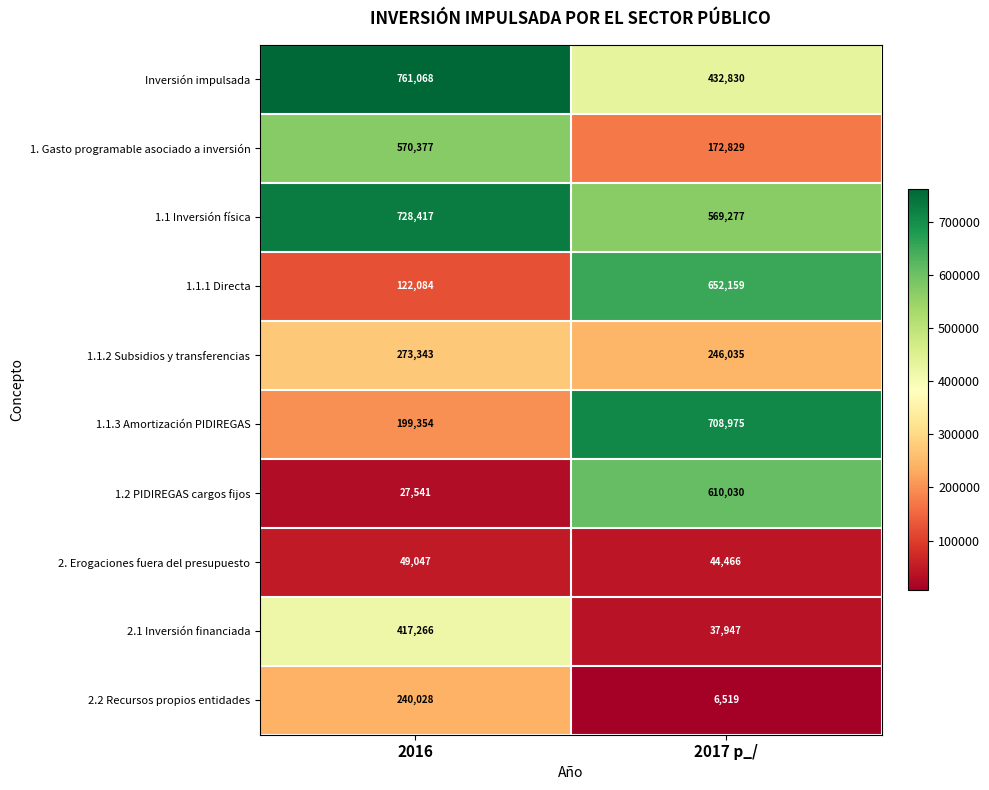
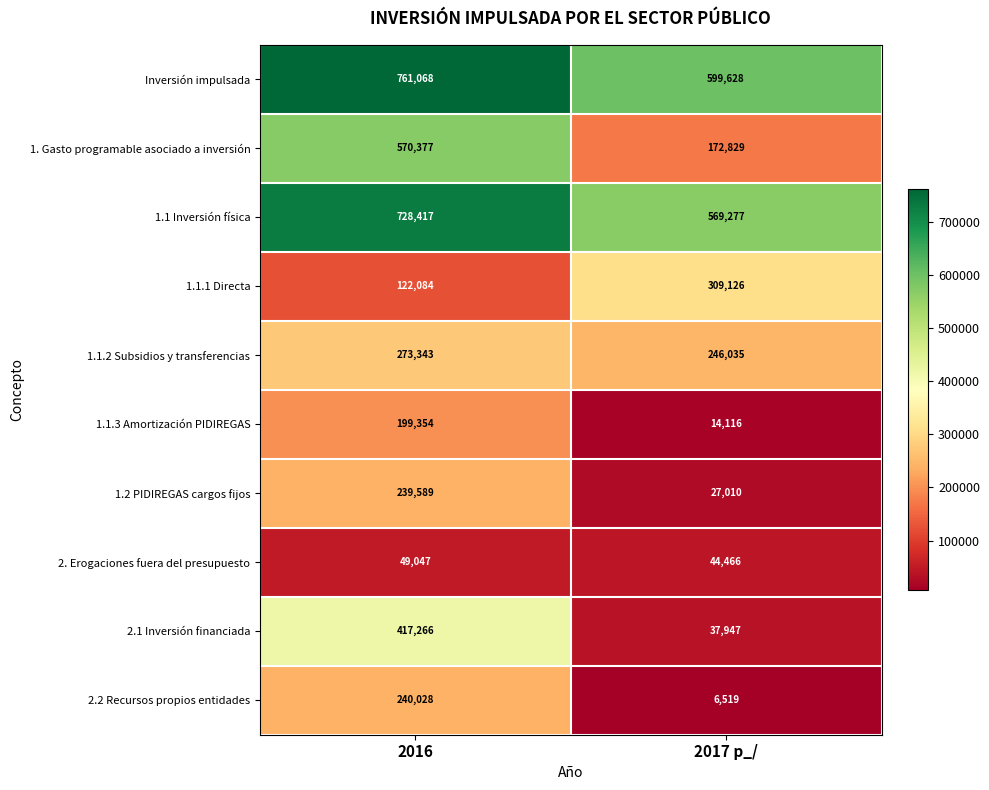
  {
    "Inversión impulsada": {
      "2016": "761,068",
-     "2017 p_/": "432,830"
+     "2017 p_/": "599,628"
    },
    "1. Gasto programable asociado a inversión": {
      "2016": "570,377",
      "2017 p_/": "172,829"
    },
    "1.1 Inversión física": {
      "2016": "728,417",
      "2017 p_/": "569,277"
    },
    "1.1.1 Directa": {
      "2016": "122,084",
-     "2017 p_/": "652,159"
+     "2017 p_/": "309,126"
    },
    "1.1.2 Subsidios y transferencias": {
      "2016": "273,343",
      "2017 p_/": "246,035"
    },
    "1.1.3 Amortización PIDIREGAS": {
      "2016": "199,354",
-     "2017 p_/": "708,975"
+     "2017 p_/": "14,116"
    },
    "1.2 PIDIREGAS cargos fijos": {
-     "2016": "27,541",
-     "2017 p_/": "610,030"
+     "2016": "239,589",
+     "2017 p_/": "27,010"
    },
    "2. Erogaciones fuera del presupuesto": {
      "2016": "49,047",
      "2017 p_/": "44,466"
    },
    "2.1 Inversión financiada": {
      "2016": "417,266",
      "2017 p_/": "37,947"
    },
    "2.2 Recursos propios entidades": {
      "2016": "240,028",
      "2017 p_/": "6,519"
    }
  }
